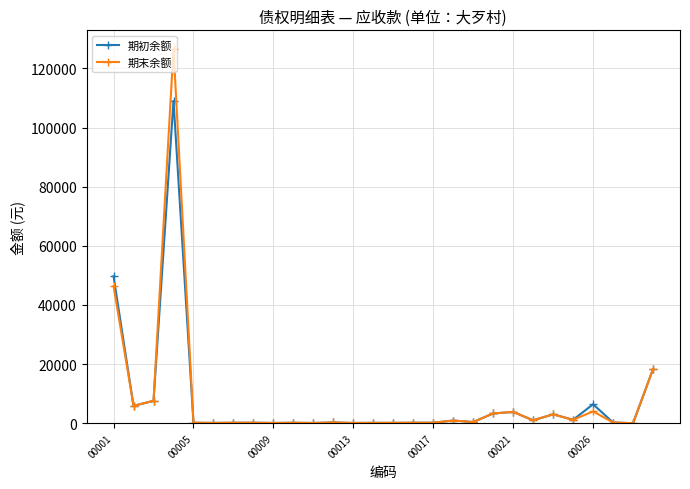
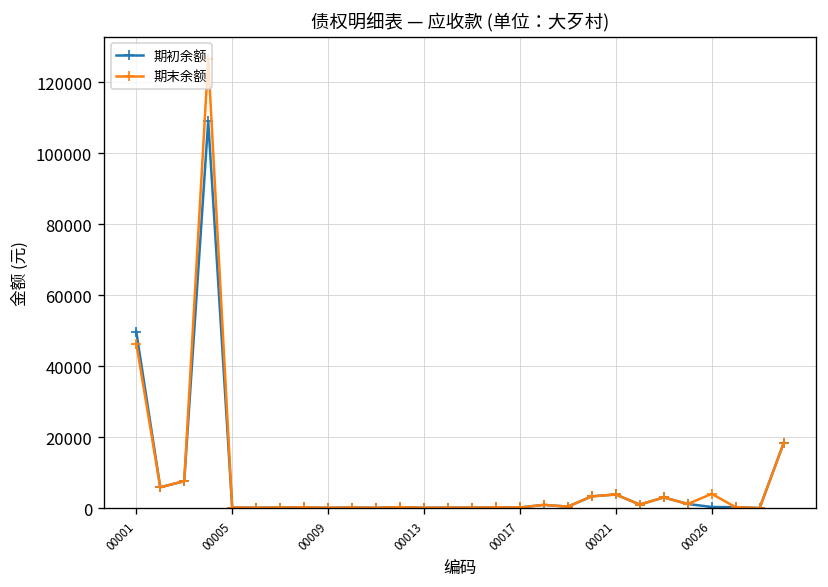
  {
    "期初余额": {
      "00001": 50000,
-     "00026": 6000
+     "00026": 0
    },
    "期末余额": {
      "00001": 46000,
      "00026": 4000
    }
  }
